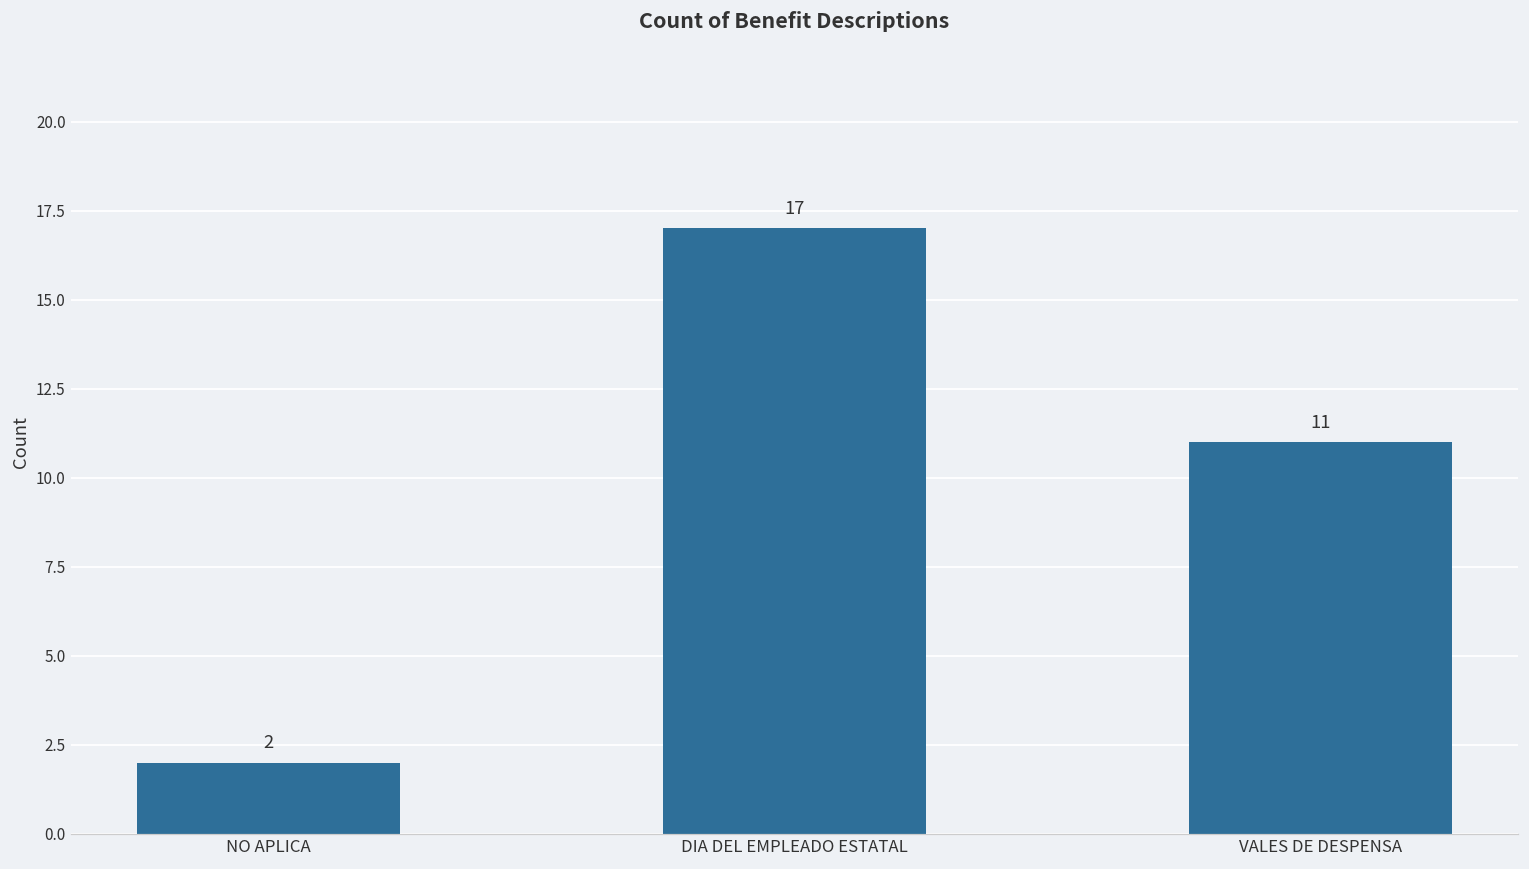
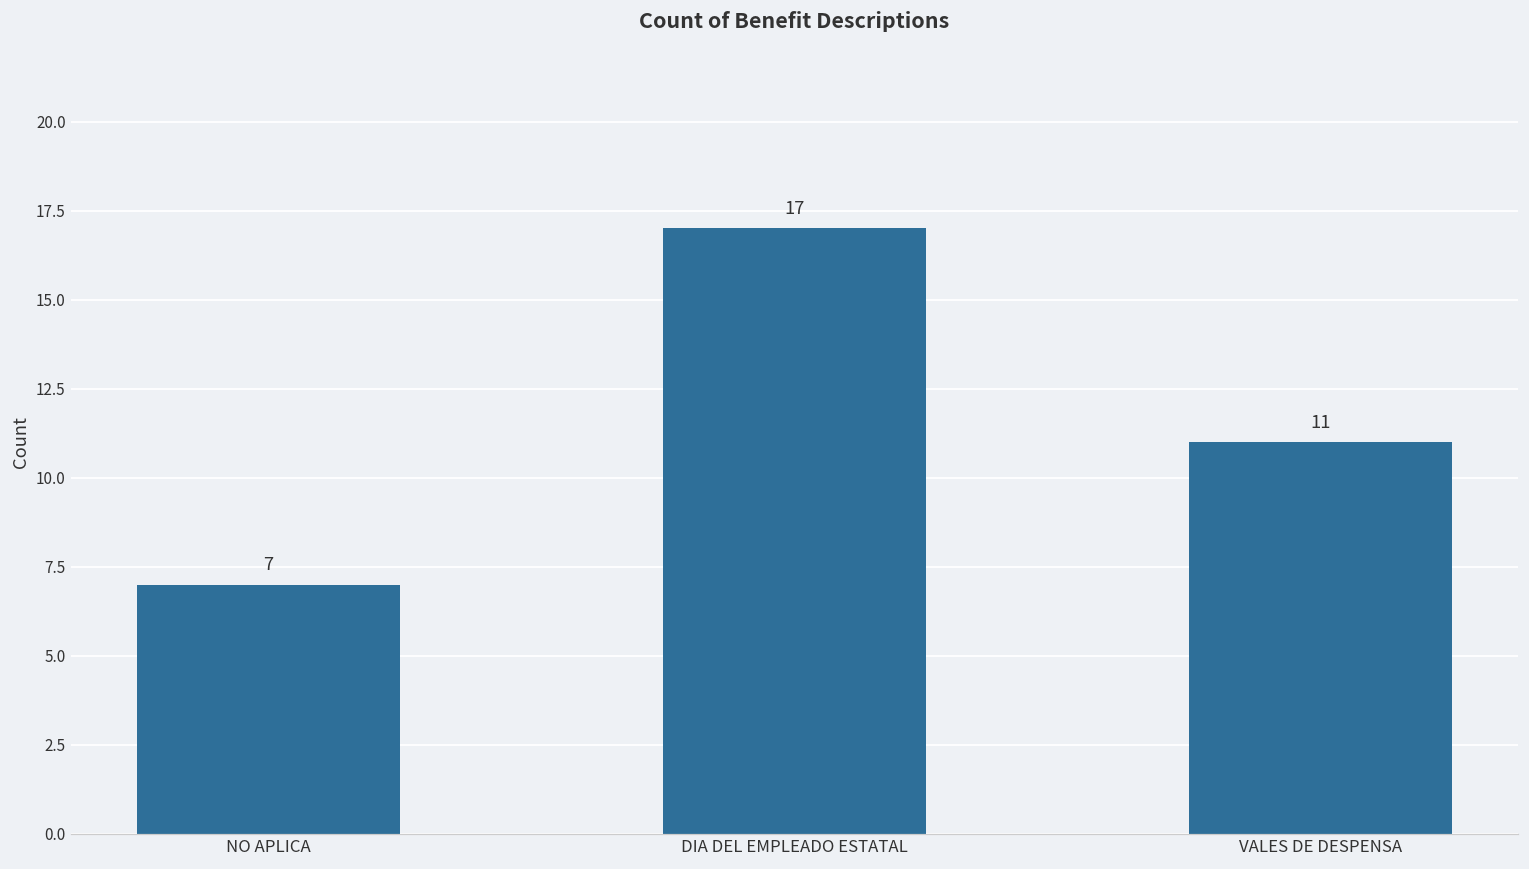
  {
-   "NO APLICA": 2,
+   "NO APLICA": 7,
    "DIA DEL EMPLEADO ESTATAL": 17,
    "VALES DE DESPENSA": 11
  }
